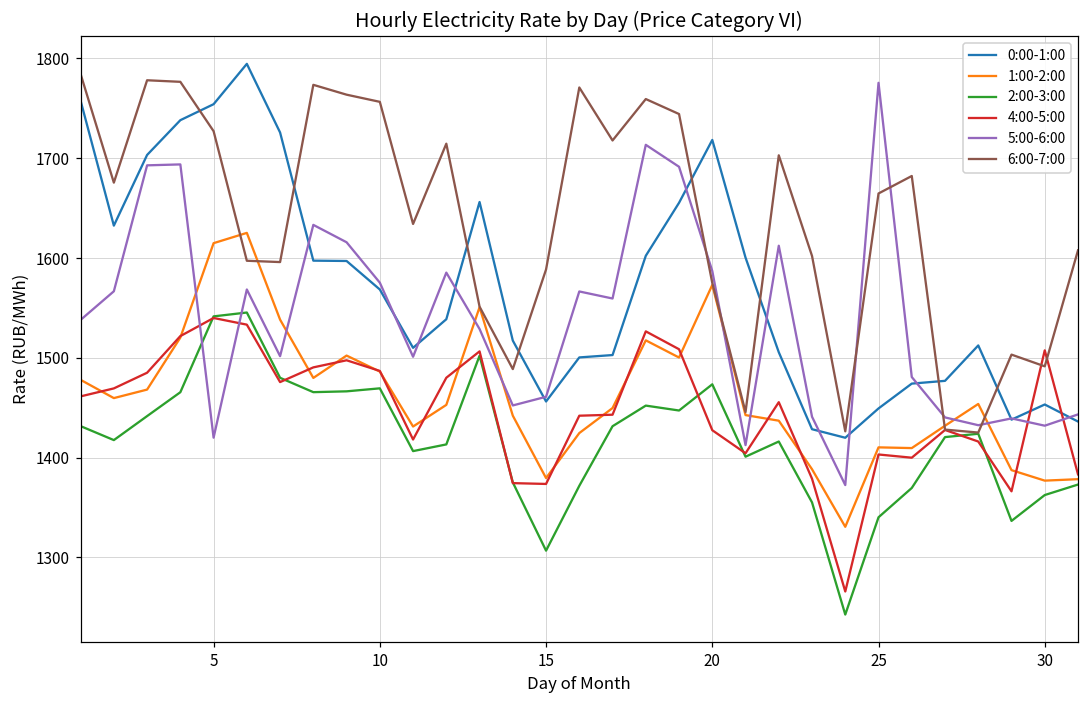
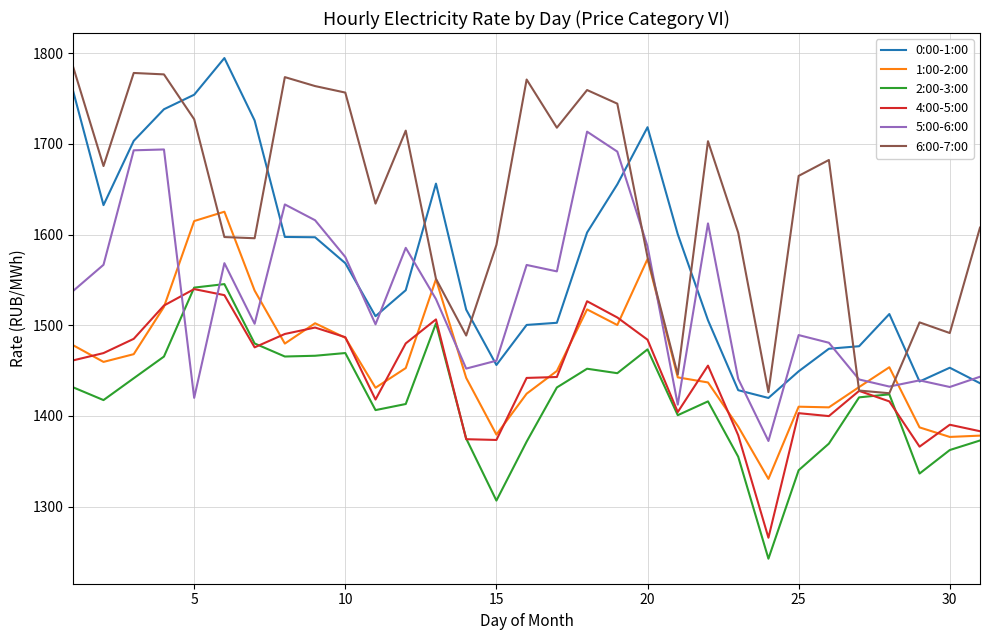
  {
    "0:00-1:00": {
      "5": 1750,
      "10": 1570,
      "15": 1460,
      "20": 1720,
      "25": 1450,
      "30": 1450
    },
    "1:00-2:00": {
      "5": 1610,
      "15": 1380,
      "25": 1410,
      "30": 1380
    },
    "2:00-3:00": {
      "10": 1470,
      "15": 1310,
      "20": 1470,
      "25": 1340,
      "30": 1360
    },
    "4:00-5:00": {
      "15": 1370,
-     "20": 1430,
+     "20": 1480,
      "25": 1400,
-     "30": 1510
+     "30": 1390
    },
    "5:00-6:00": {
      "5": 1420,
      "10": 1580,
      "15": 1460,
      "20": 1590,
-     "25": 1780,
+     "25": 1490,
      "30": 1430
    },
    "6:00-7:00": {
      "5": 1730,
      "10": 1760,
      "15": 1590,
      "25": 1660,
      "30": 1490
    }
  }
